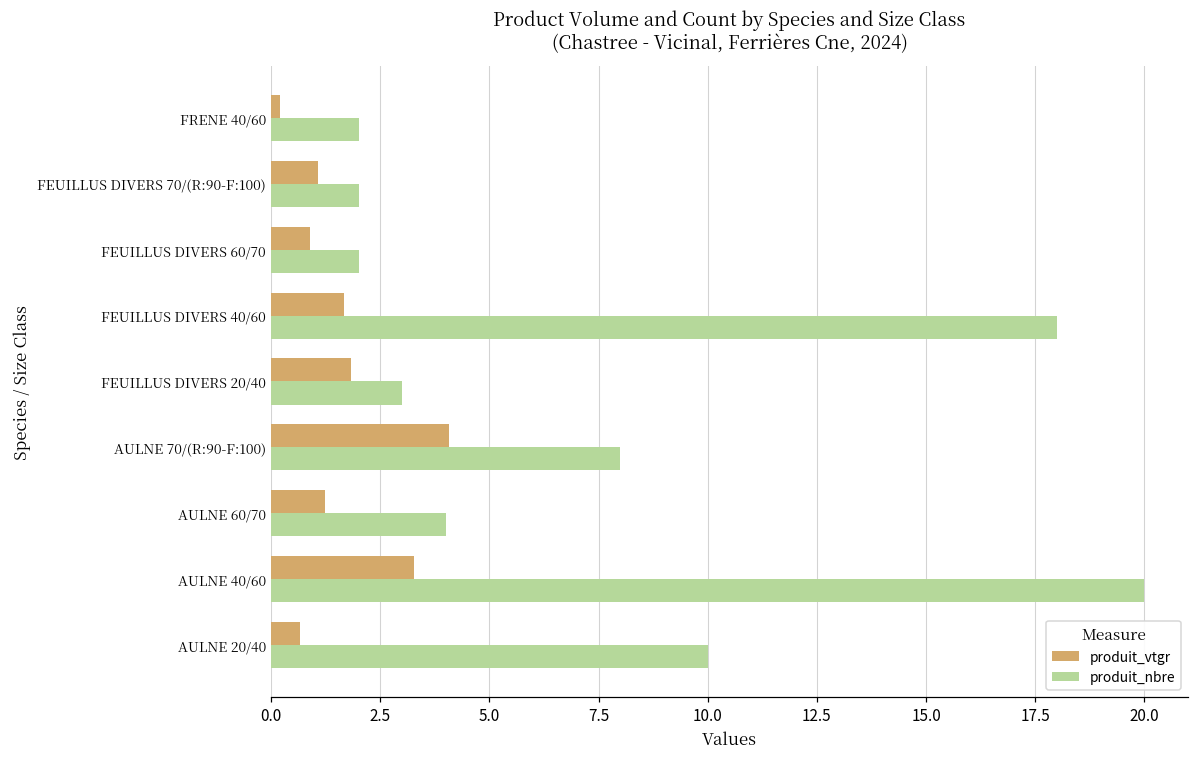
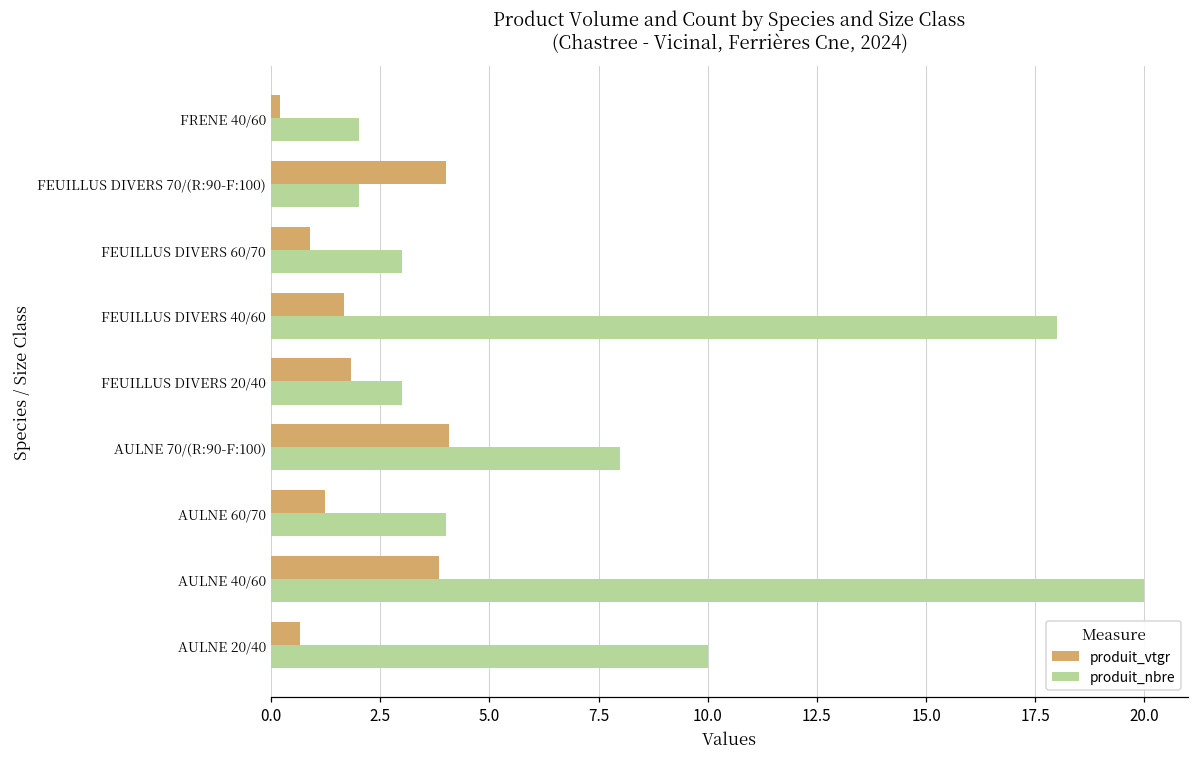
  {
    "produit_vtgr": {
      "FRENE 40/60": 0.2,
-     "FEUILLUS DIVERS 70/(R:90-F:100)": 1.1,
+     "FEUILLUS DIVERS 70/(R:90-F:100)": 4.0,
      "FEUILLUS DIVERS 60/70": 0.9,
      "FEUILLUS DIVERS 40/60": 1.7,
      "FEUILLUS DIVERS 20/40": 1.8,
      "AULNE 70/(R:90-F:100)": 4.1,
      "AULNE 60/70": 1.2,
-     "AULNE 40/60": 3.3,
+     "AULNE 40/60": 3.8,
      "AULNE 20/40": 0.7
    },
    "produit_nbre": {
      "FRENE 40/60": 2,
      "FEUILLUS DIVERS 70/(R:90-F:100)": 2,
-     "FEUILLUS DIVERS 60/70": 2,
+     "FEUILLUS DIVERS 60/70": 3,
      "FEUILLUS DIVERS 40/60": 18,
      "FEUILLUS DIVERS 20/40": 3,
      "AULNE 70/(R:90-F:100)": 8,
      "AULNE 60/70": 4,
      "AULNE 40/60": 20,
      "AULNE 20/40": 10
    }
  }
